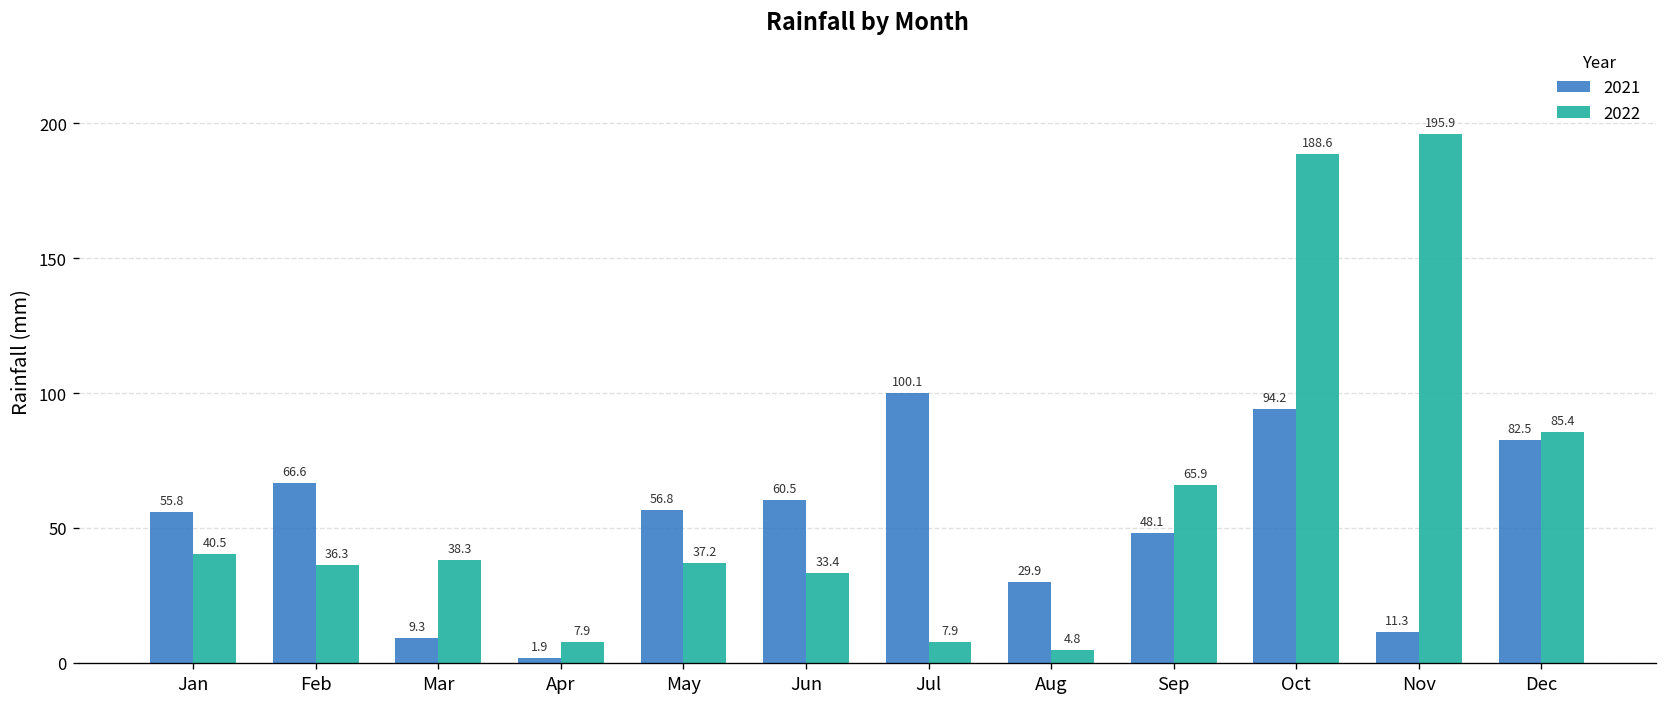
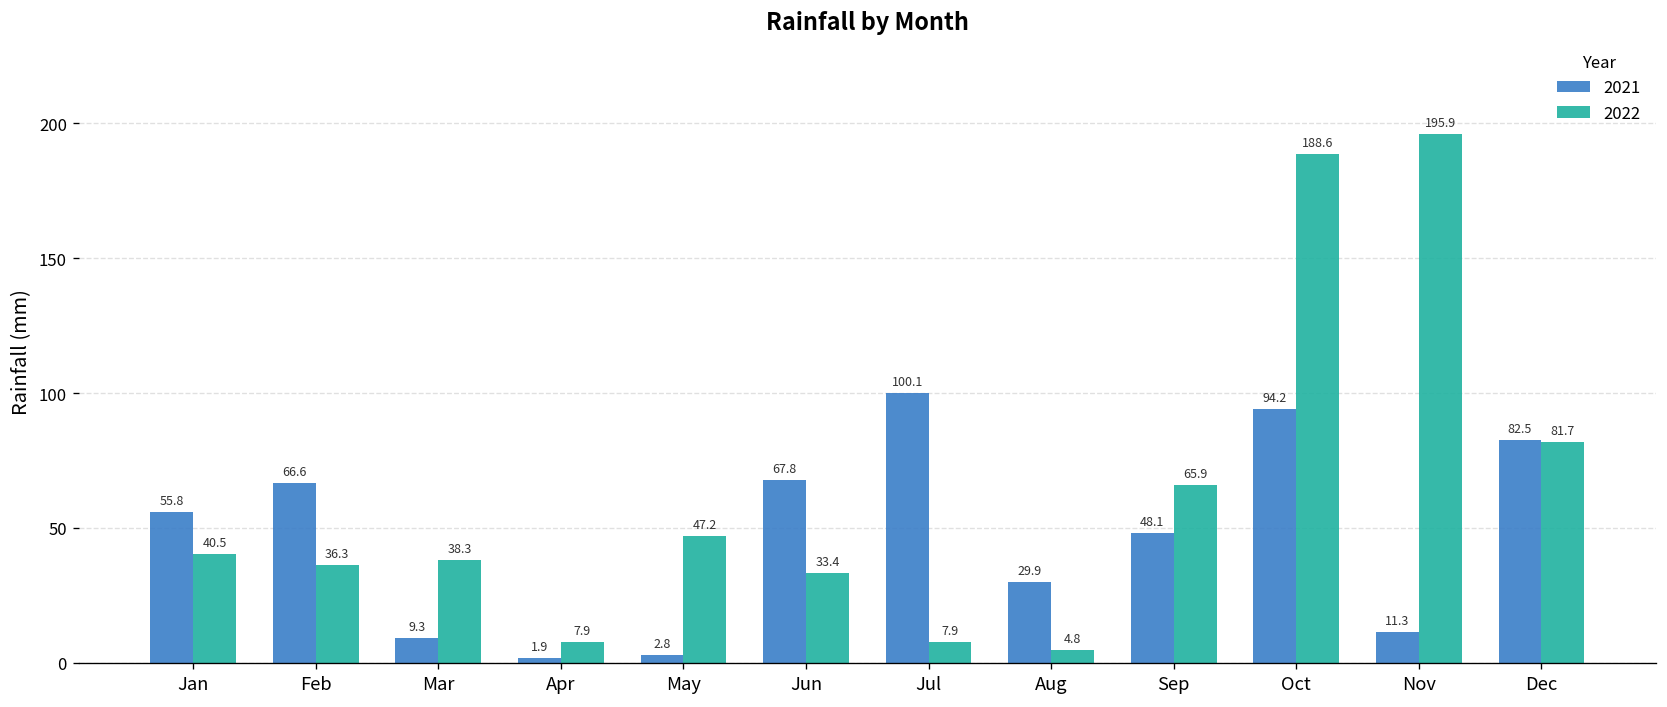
  {
    "2021": {
      "Jan": 55.8,
      "Feb": 66.6,
      "Mar": 9.3,
      "Apr": 1.9,
-     "May": 56.8,
-     "Jun": 60.5,
+     "May": 2.8,
+     "Jun": 67.8,
      "Jul": 100.1,
      "Aug": 29.9,
      "Sep": 48.1,
      "Oct": 94.2,
      "Nov": 11.3,
      "Dec": 82.5
    },
    "2022": {
      "Jan": 40.5,
      "Feb": 36.3,
      "Mar": 38.3,
      "Apr": 7.9,
-     "May": 37.2,
+     "May": 47.2,
      "Jun": 33.4,
      "Jul": 7.9,
      "Aug": 4.8,
      "Sep": 65.9,
      "Oct": 188.6,
      "Nov": 195.9,
-     "Dec": 85.4
+     "Dec": 81.7
    }
  }
